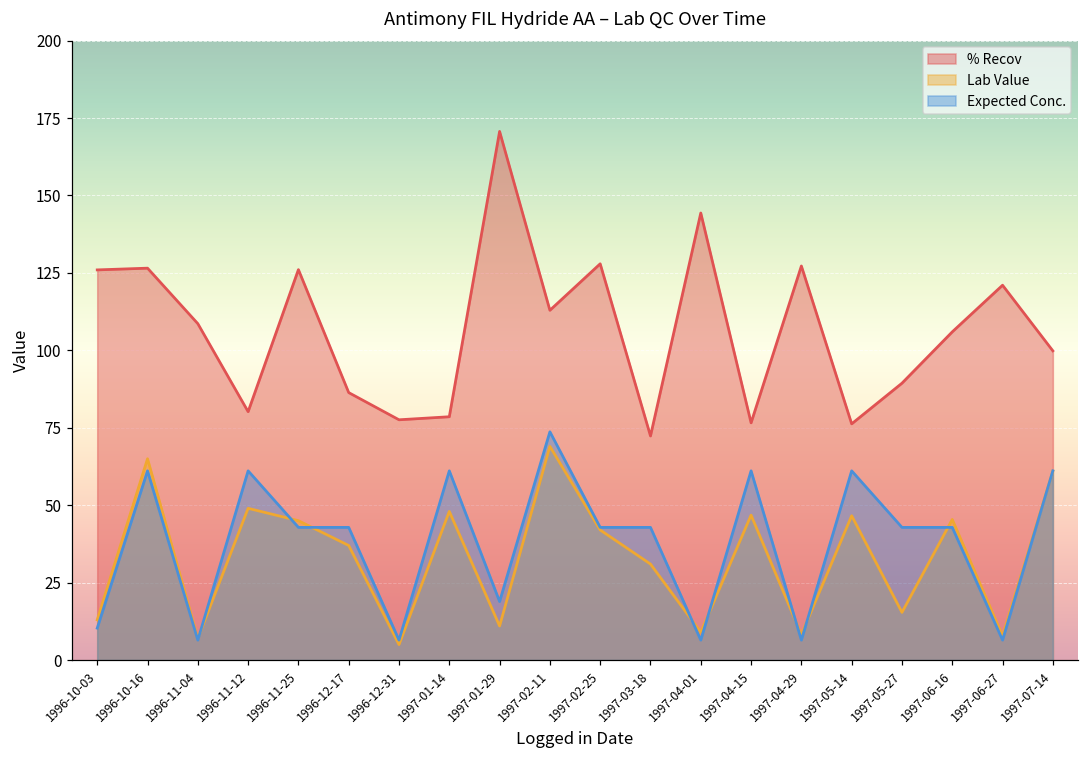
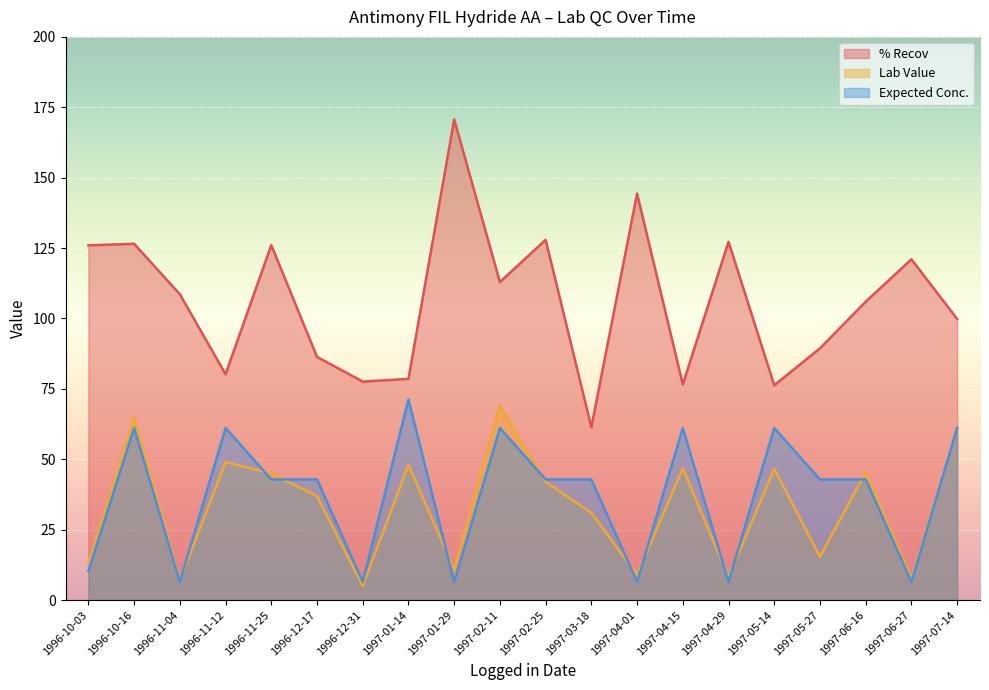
  {
    "% Recov": {
      "1996-10-03": 126,
      "1996-10-16": 127,
      "1996-11-04": 109,
      "1996-11-12": 80,
      "1996-11-25": 126,
      "1996-12-17": 86,
      "1996-12-31": 78,
      "1997-01-14": 79,
      "1997-01-29": 171,
      "1997-02-11": 113,
      "1997-02-25": 128,
-     "1997-03-18": 72,
+     "1997-03-18": 61,
      "1997-04-01": 144,
      "1997-04-15": 77,
      "1997-04-29": 127,
      "1997-05-14": 76,
      "1997-05-27": 89,
      "1997-06-16": 106,
      "1997-06-27": 121,
      "1997-07-14": 100
    },
    "Lab Value": {
      "1996-10-03": 13,
      "1996-10-16": 65,
      "1996-11-12": 49,
      "1996-11-25": 45,
      "1996-12-17": 37,
      "1996-12-31": 5,
      "1997-01-14": 48,
      "1997-01-29": 11,
      "1997-02-11": 69,
      "1997-03-18": 31,
      "1997-04-01": 9,
      "1997-04-15": 47,
      "1997-04-29": 8,
      "1997-05-14": 47,
      "1997-05-27": 15,
      "1997-06-16": 45,
      "1997-06-27": 8
    },
    "Expected Conc.": {
      "1996-10-03": 10,
      "1996-10-16": 61,
      "1996-11-12": 61,
      "1996-11-25": 43,
      "1996-12-17": 43,
      "1996-12-31": 6,
-     "1997-01-14": 61,
-     "1997-01-29": 19,
-     "1997-02-11": 74,
+     "1997-01-14": 71,
+     "1997-01-29": 6,
+     "1997-02-11": 61,
      "1997-03-18": 43,
      "1997-04-01": 6,
      "1997-04-15": 61,
      "1997-04-29": 6,
      "1997-05-14": 61,
      "1997-05-27": 43,
      "1997-06-16": 43,
      "1997-06-27": 6
    }
  }
